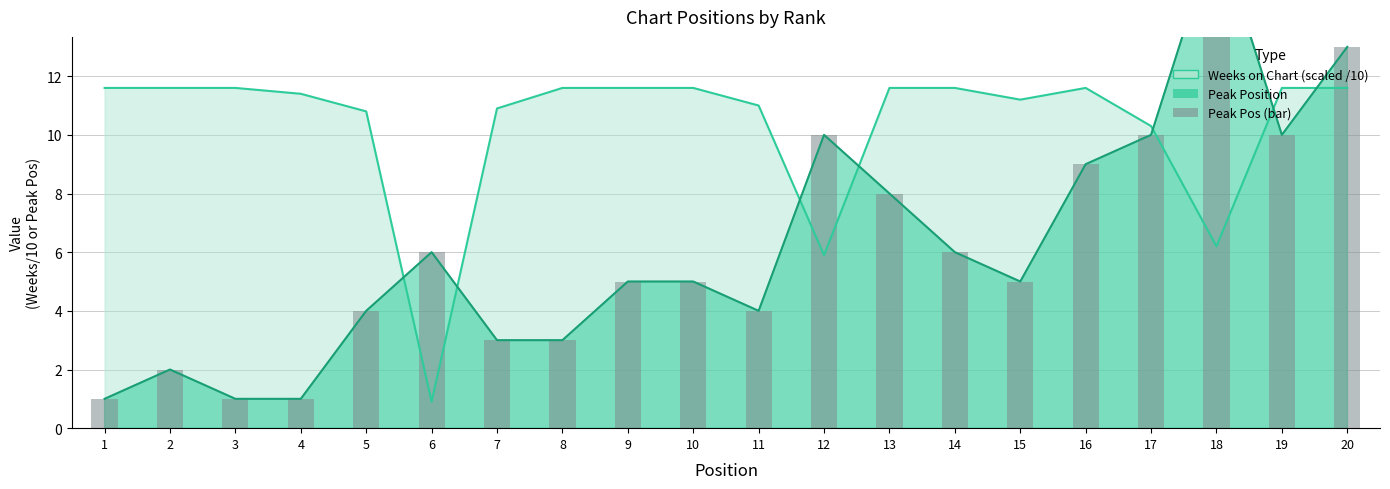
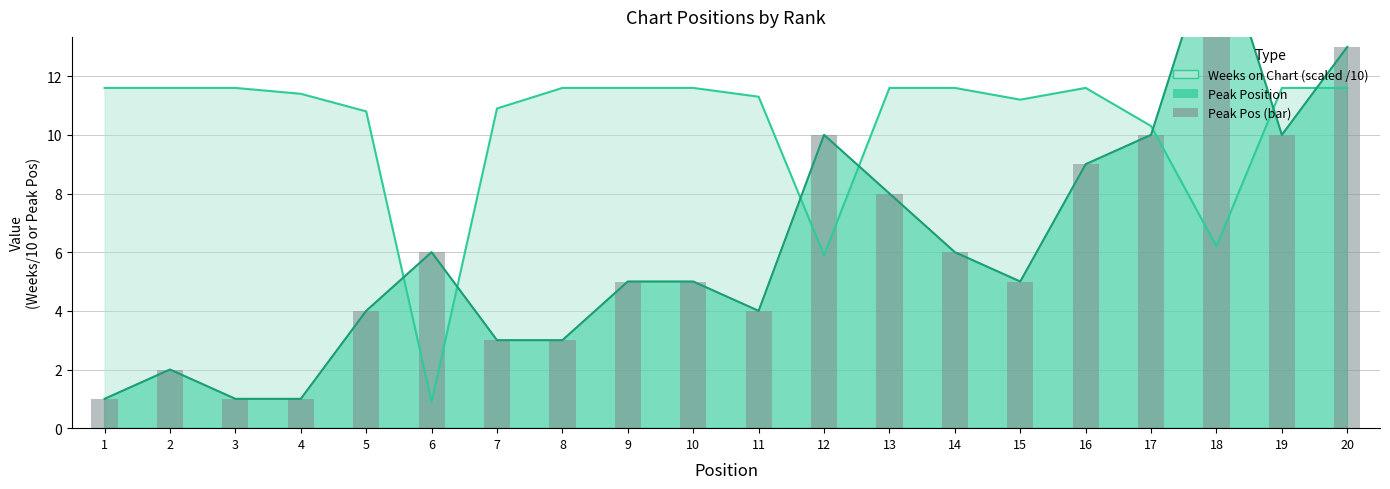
  {
    "Weeks on Chart (scaled /10)": {
      "1": 11.6,
      "2": 11.6,
      "3": 11.6,
      "4": 11.4,
      "5": 10.8,
      "6": 0.9,
      "7": 10.9,
      "8": 11.6,
      "9": 11.6,
      "10": 11.6,
-     "11": 11.0,
+     "11": 11.3,
      "12": 5.9,
      "13": 11.6,
      "14": 11.6,
      "15": 11.2,
      "16": 11.6,
      "17": 10.3,
      "18": 6.2,
      "19": 11.6,
      "20": 11.6
    },
    "Peak Position": {
      "1": 1.0,
      "2": 2.0,
      "3": 1.0,
      "4": 1.0,
      "5": 4.0,
      "6": 6.0,
      "7": 3.0,
      "8": 3.0,
      "9": 5.0,
      "10": 5.0,
      "11": 4.0,
      "12": 10.0,
      "13": 8.0,
      "14": 6.0,
      "15": 5.0,
      "16": 9.0,
      "17": 10.0,
      "19": 10.0,
      "20": 13.0
    }
  }
